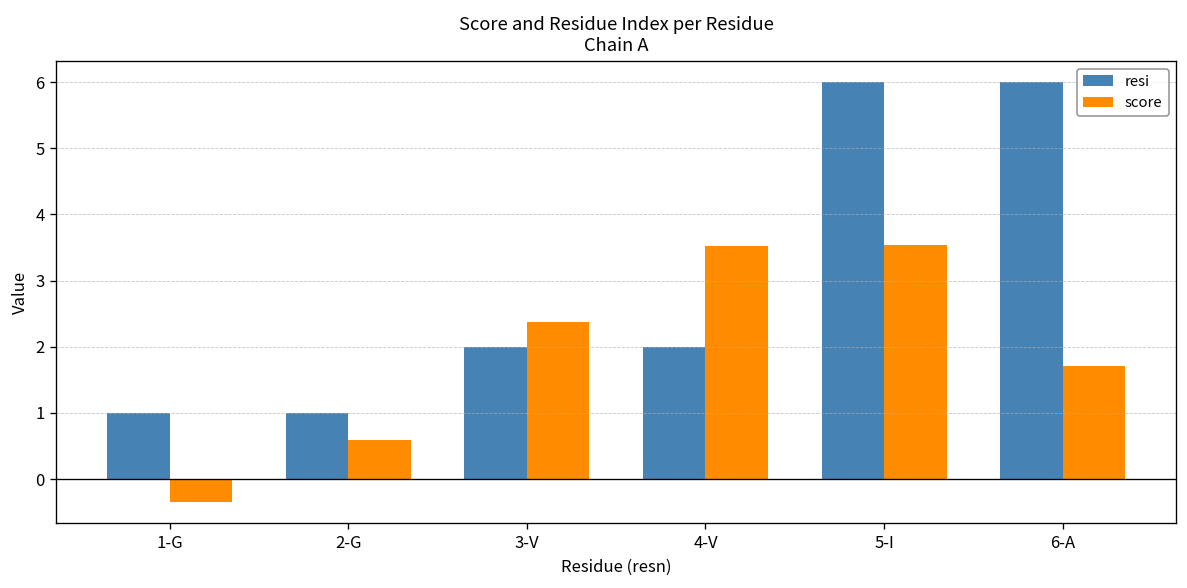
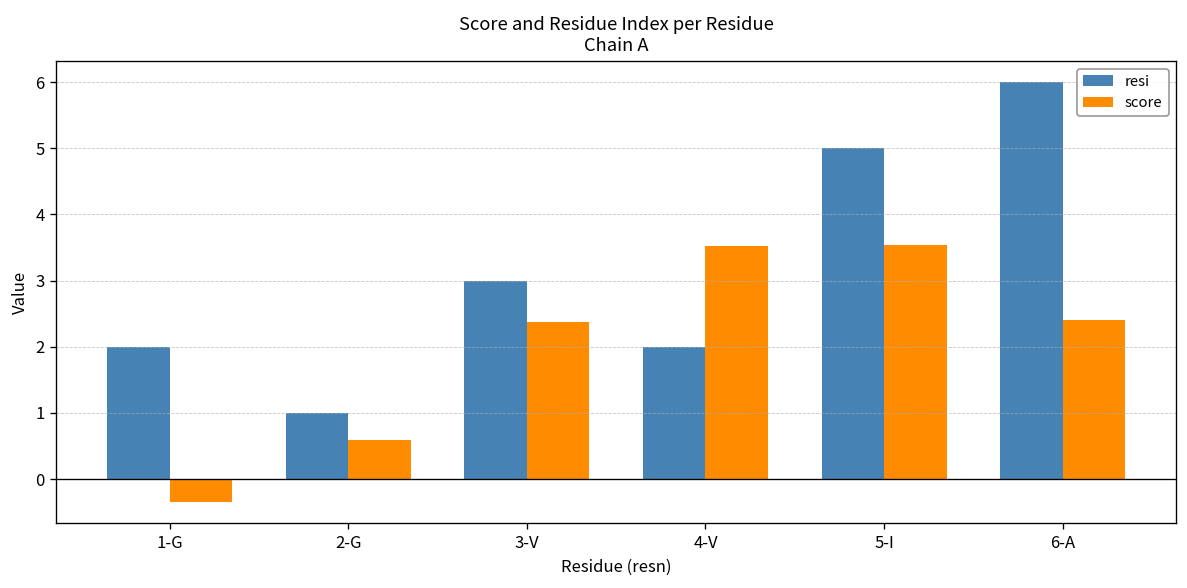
  {
    "resi": {
-     "1-G": 1,
+     "1-G": 2,
      "2-G": 1,
-     "3-V": 2,
+     "3-V": 3,
      "4-V": 2,
-     "5-I": 6,
+     "5-I": 5,
      "6-A": 6
    },
    "score": {
      "1-G": -0.4,
      "2-G": 0.6,
      "3-V": 2.4,
      "4-V": 3.5,
      "5-I": 3.5,
-     "6-A": 1.7
+     "6-A": 2.4
    }
  }
